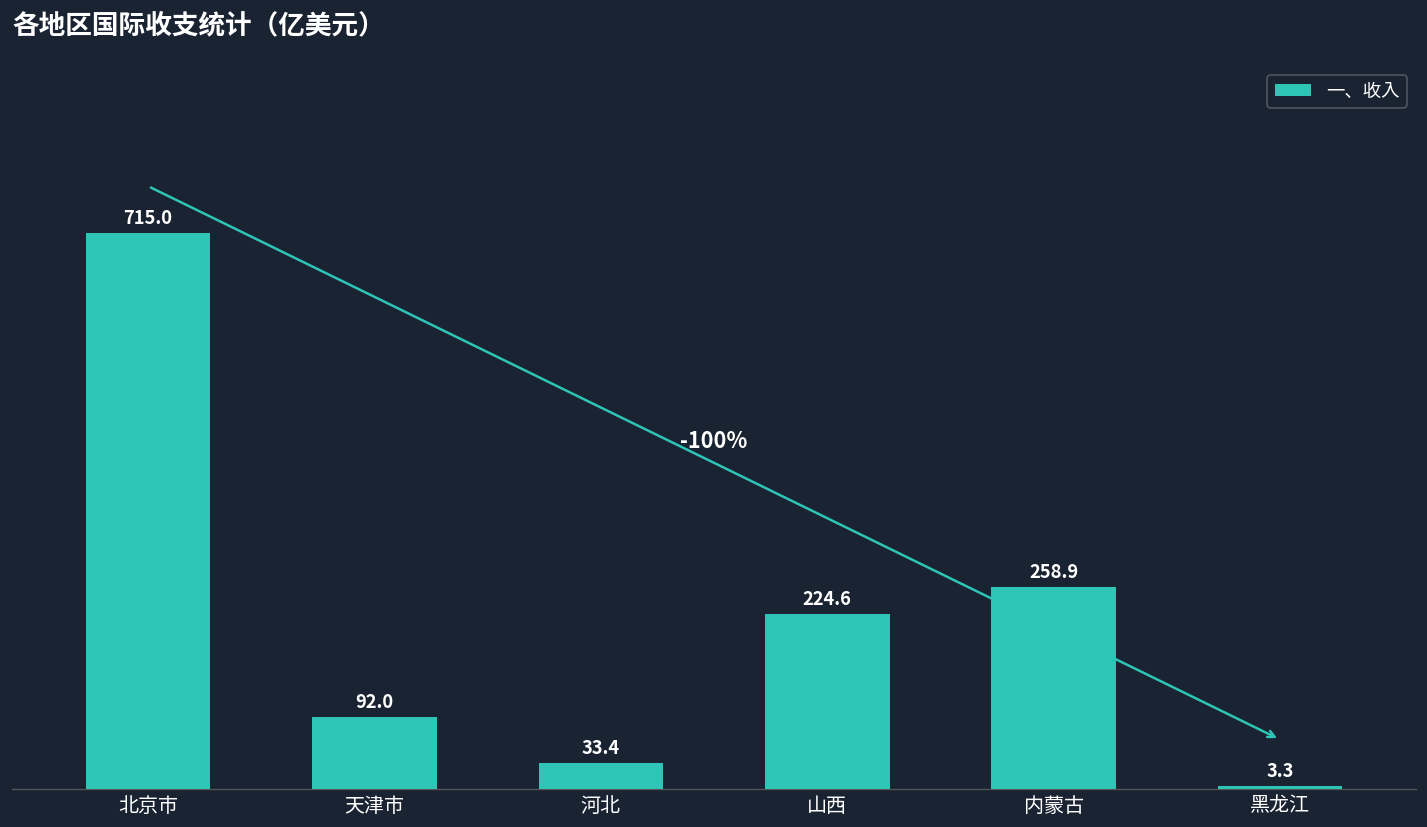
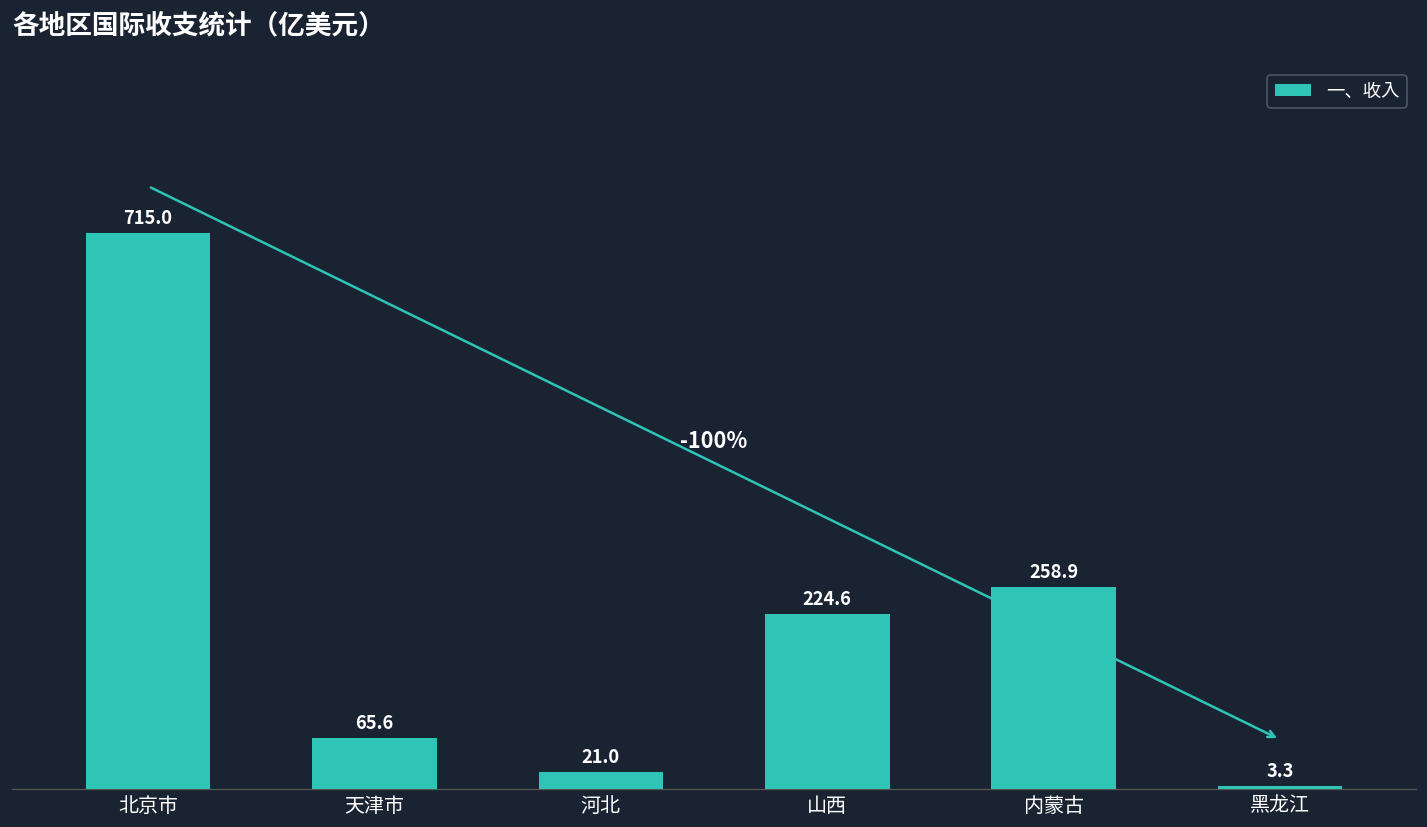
  {
    "北京市": 715.0,
-   "天津市": 92.0,
-   "河北": 33.4,
+   "天津市": 65.6,
+   "河北": 21.0,
    "山西": 224.6,
    "内蒙古": 258.9,
    "黑龙江": 3.3
  }
